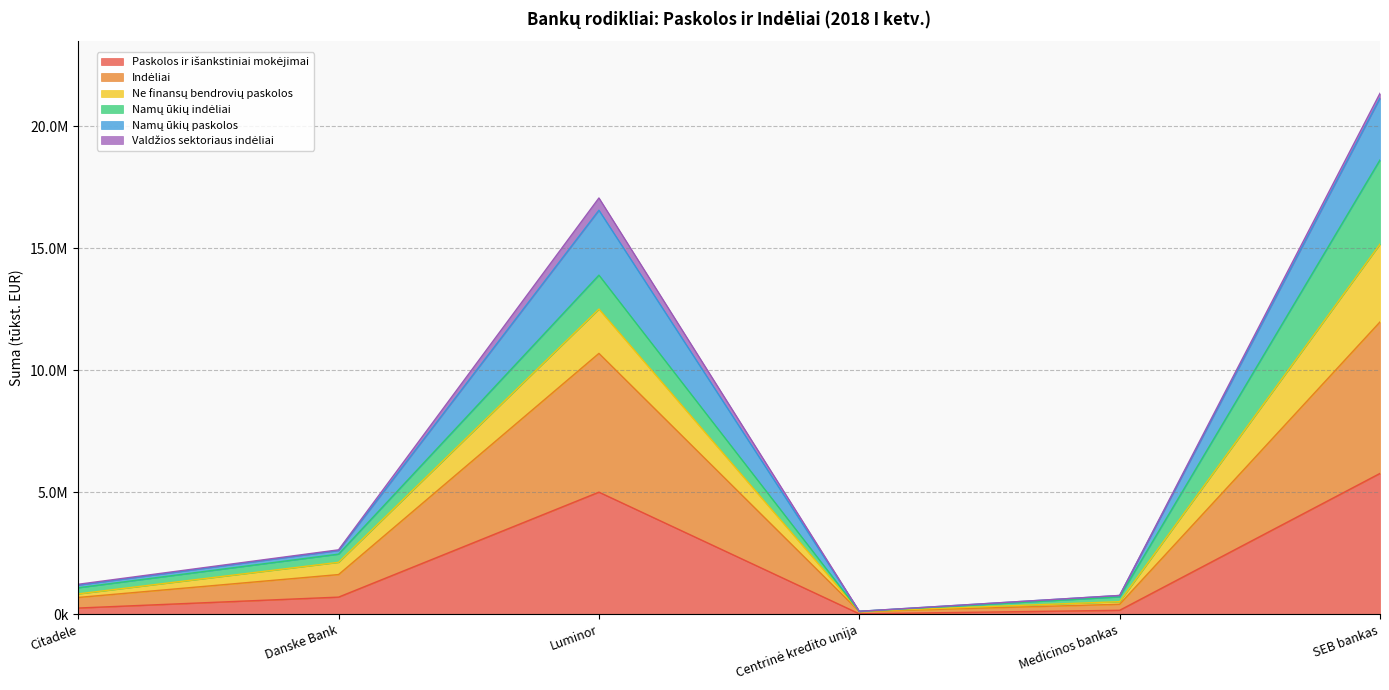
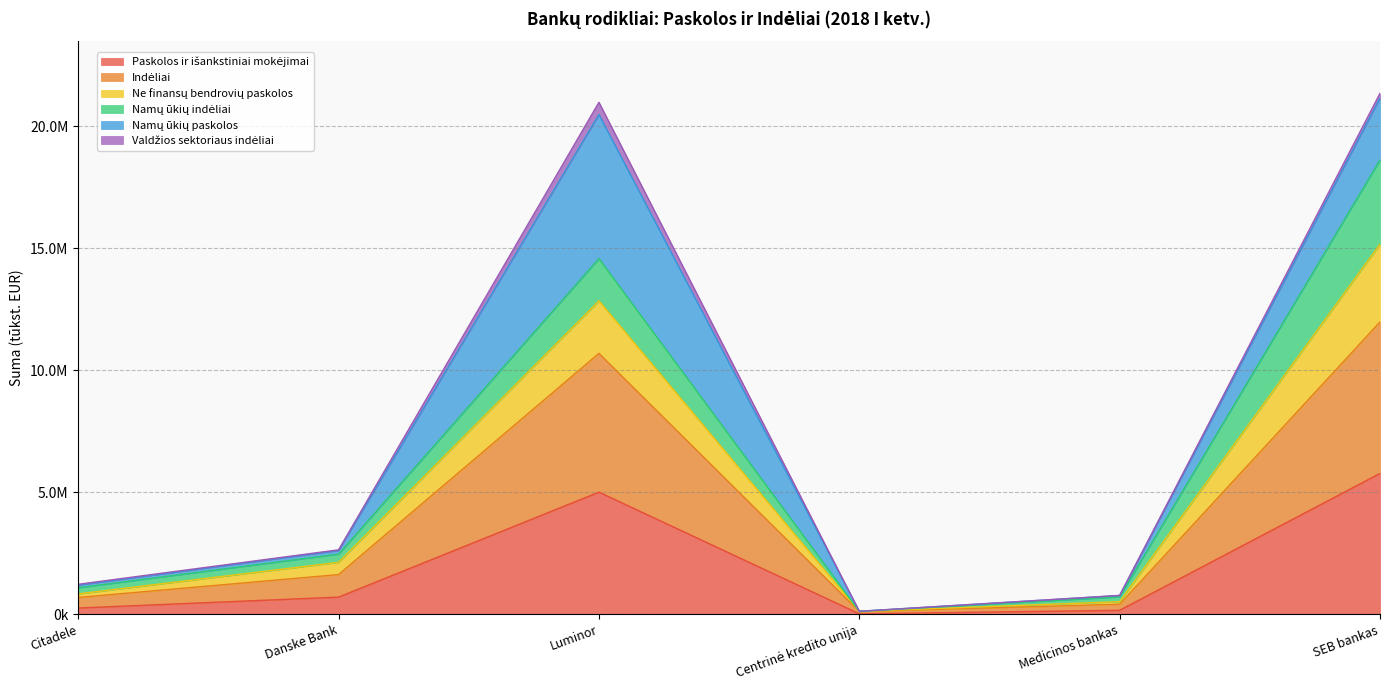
  {
    "Ne finansų bendrovių paskolos": {
      "Citadele": 100000,
      "Danske Bank": 500000,
-     "Luminor": 1800000,
+     "Luminor": 2200000,
      "Medicinos bankas": 100000,
      "SEB bankas": 3200000
    },
    "Namų ūkių indėliai": {
      "Citadele": 300000,
      "Danske Bank": 300000,
-     "Luminor": 1400000,
+     "Luminor": 1700000,
      "SEB bankas": 3400000
    },
    "Namų ūkių paskolos": {
-     "Luminor": 2700000,
+     "Luminor": 5900000,
      "SEB bankas": 2500000
    },
    "Valdžios sektoriaus indėliai": {
      "Luminor": 500000,
      "SEB bankas": 200000
    }
  }
